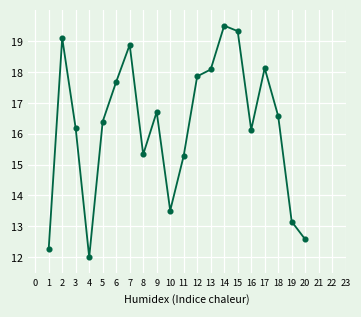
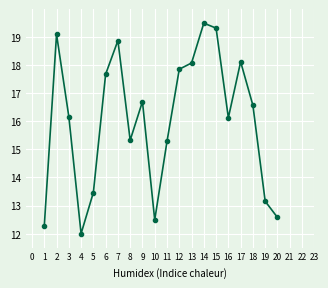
  {
    "1": 12.3,
    "2": 19.1,
    "3": 16.2,
    "4": 12.0,
-   "5": 16.4,
+   "5": 13.5,
    "6": 17.7,
    "7": 18.9,
    "8": 15.3,
    "9": 16.7,
-   "10": 13.5,
+   "10": 12.5,
    "11": 15.3,
    "12": 17.9,
    "13": 18.1,
    "14": 19.5,
    "15": 19.3,
    "16": 16.1,
    "17": 18.1,
    "18": 16.6,
    "19": 13.2,
    "20": 12.6
  }
